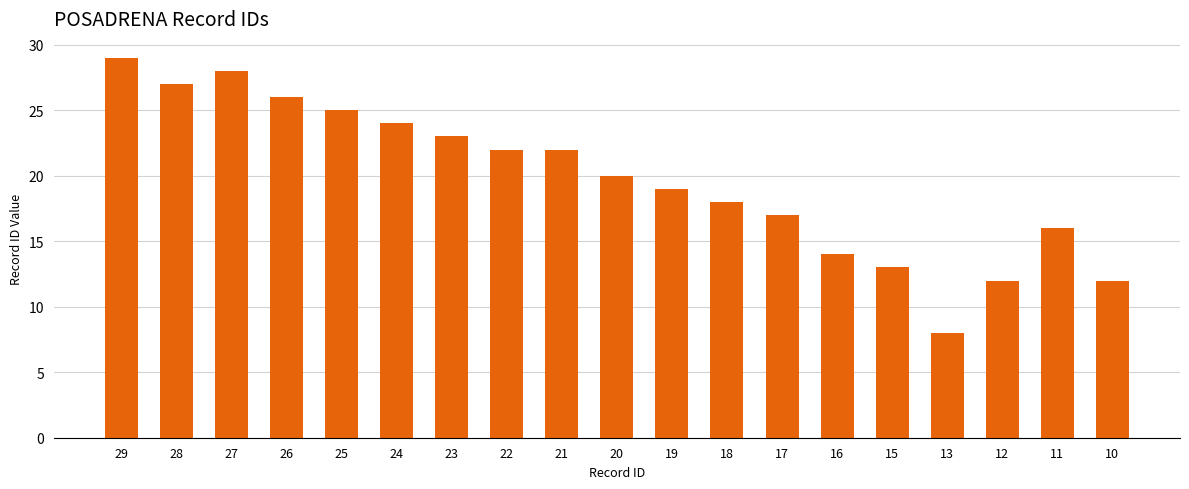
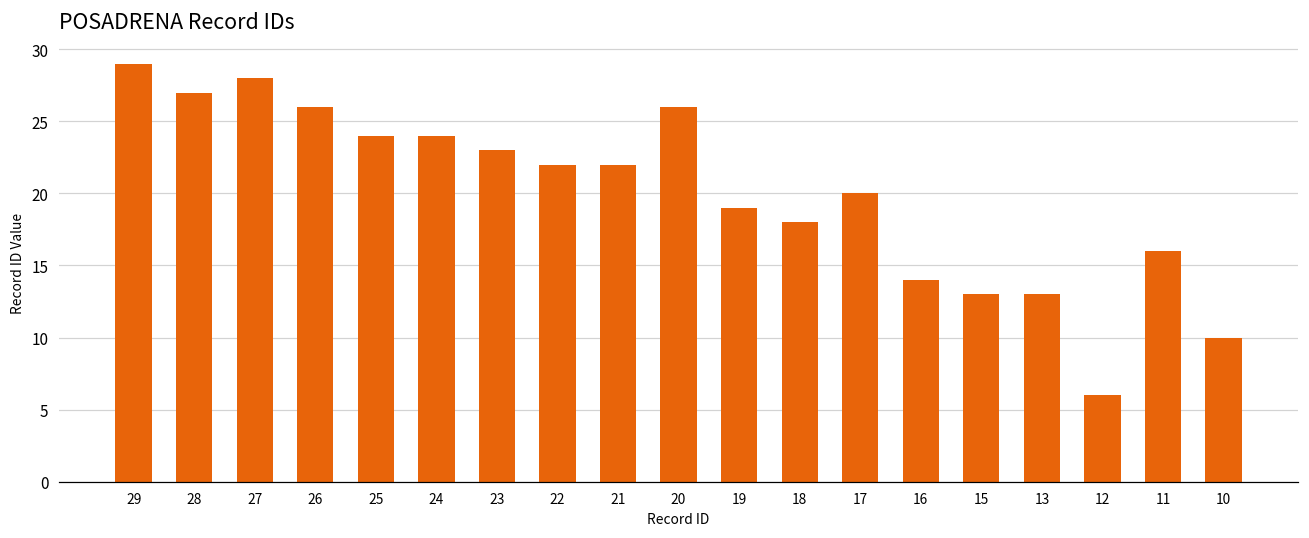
  {
    "29": 29,
    "28": 27,
    "27": 28,
    "26": 26,
-   "25": 25,
+   "25": 24,
    "24": 24,
    "23": 23,
    "22": 22,
    "21": 22,
-   "20": 20,
+   "20": 26,
    "19": 19,
    "18": 18,
-   "17": 17,
+   "17": 20,
    "16": 14,
    "15": 13,
-   "13": 8,
-   "12": 12,
+   "13": 13,
+   "12": 6,
    "11": 16,
-   "10": 12
+   "10": 10
  }
